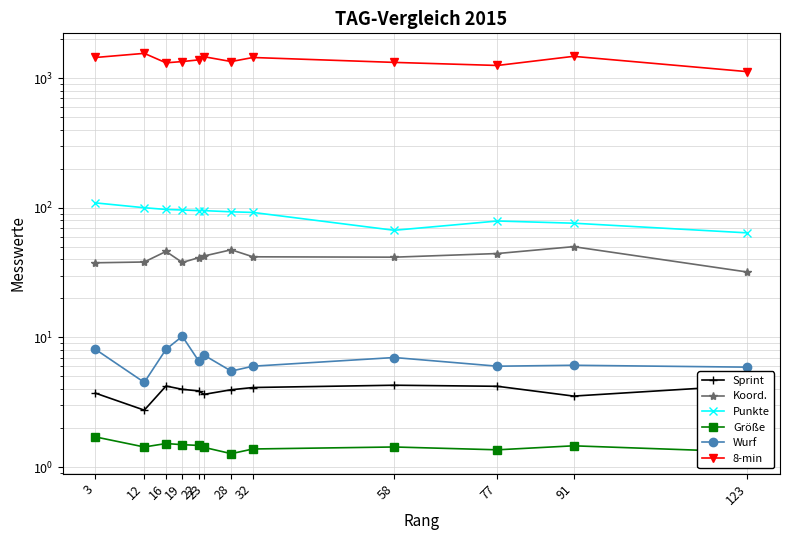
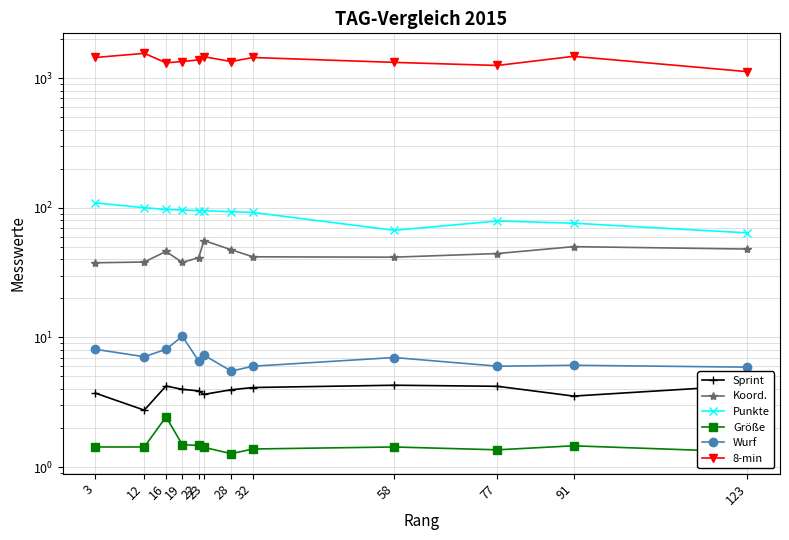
  {
    "Sprint": {
      "3": 3.7,
      "12": 2.8,
      "16": 4.2,
      "19": 4.0,
      "22": 3.9,
      "23": 3.6,
      "28": 4.0,
      "32": 4.1,
      "58": 4.3,
      "77": 4.2,
      "91": 3.5
    },
    "Koord.": {
      "3": 38,
      "12": 38,
      "16": 46,
      "19": 38,
      "22": 41,
-     "23": 42,
+     "23": 56,
      "28": 47,
      "32": 42,
      "58": 42,
      "77": 44,
      "91": 50,
-     "123": 32
+     "123": 48
    },
    "Punkte": {
      "3": 110,
      "12": 100,
      "16": 100,
      "19": 100,
      "22": 100,
      "23": 100,
      "28": 90,
      "32": 90,
      "58": 70,
      "77": 80,
      "91": 80,
      "123": 60
    },
    "Größe": {
-     "3": 1.7,
+     "3": 1.4,
      "12": 1.4,
-     "16": 1.5,
+     "16": 2.4,
      "19": 1.5,
      "22": 1.5,
      "23": 1.4,
      "28": 1.3,
      "32": 1.4,
      "58": 1.4,
      "77": 1.4,
      "91": 1.5
    },
    "Wurf": {
      "3": 8,
-     "12": 4.5,
+     "12": 7,
      "16": 8,
      "19": 10,
      "22": 7,
      "23": 7,
      "28": 5.5,
      "32": 6,
      "58": 7,
      "77": 6,
      "91": 6,
      "123": 6
    },
    "8-min": {
      "3": 1400,
      "12": 1600,
      "16": 1300,
      "19": 1300,
      "22": 1400,
      "23": 1500,
      "28": 1300,
      "32": 1400,
      "58": 1300,
      "77": 1300,
      "91": 1500,
      "123": 1100
    }
  }
